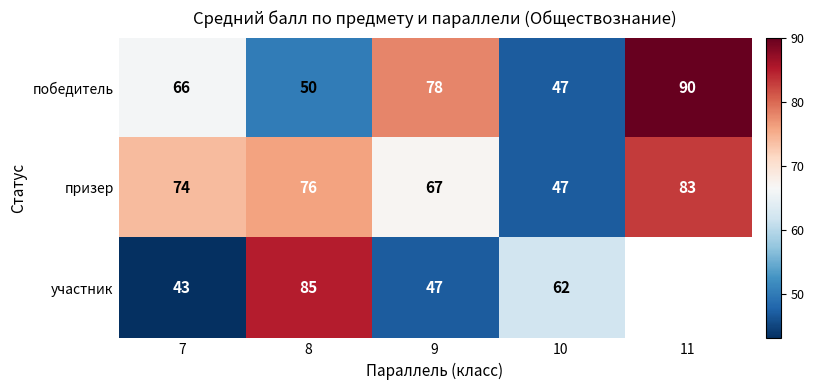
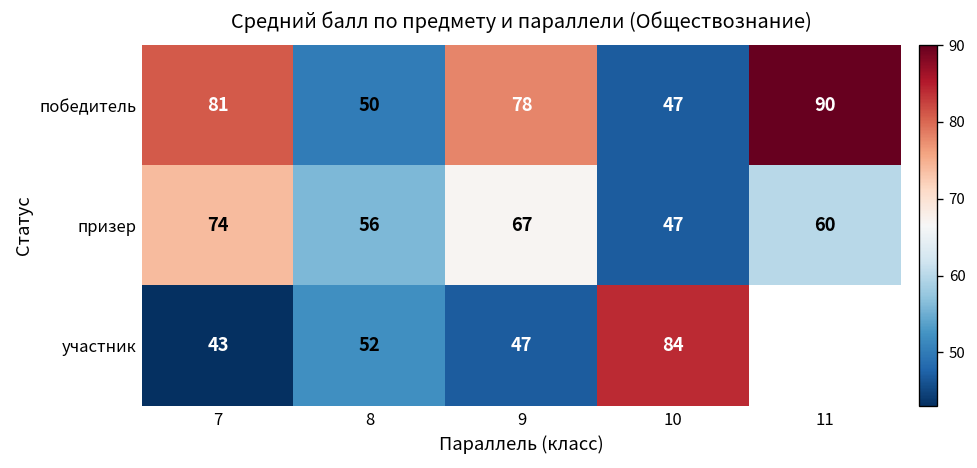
  {
    "победитель": {
-     "7": 66,
+     "7": 81,
      "8": 50,
      "9": 78,
      "10": 47,
      "11": 90
    },
    "призер": {
      "7": 74,
-     "8": 76,
+     "8": 56,
      "9": 67,
      "10": 47,
-     "11": 83
+     "11": 60
    },
    "участник": {
      "7": 43,
-     "8": 85,
+     "8": 52,
      "9": 47,
-     "10": 62
+     "10": 84
    }
  }
